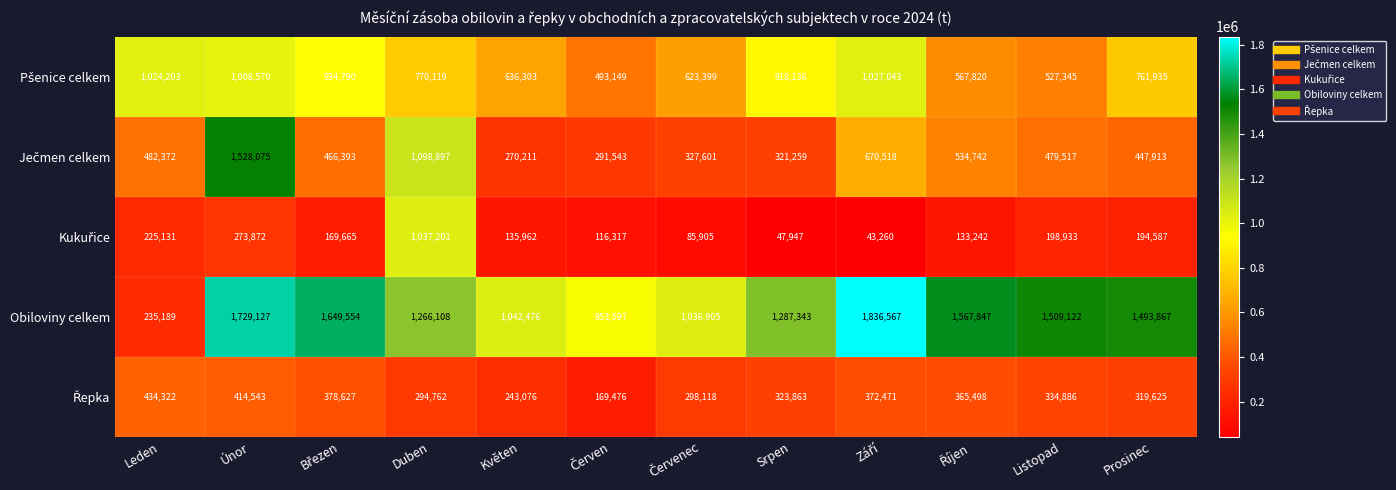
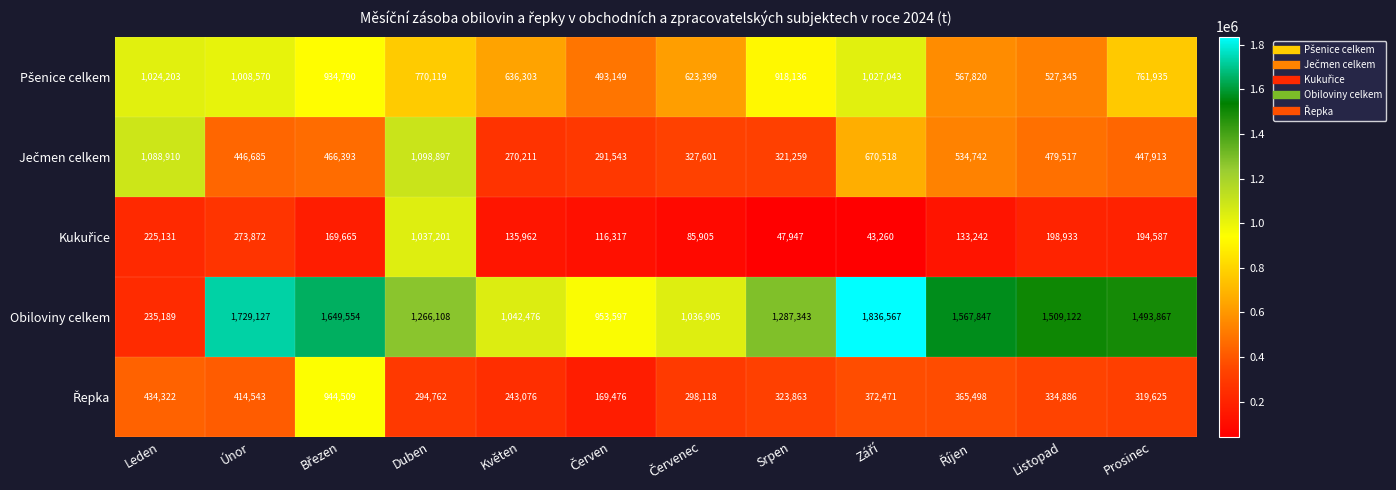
  {
    "Pšenice celkem": {
      "Leden": "1,024,203",
      "Únor": "1,008,570",
      "Březen": "934,790",
      "Duben": "770,119",
      "Květen": "636,303",
      "Červen": "493,149",
      "Červenec": "623,399",
      "Srpen": "918,136",
      "Září": "1,027,043",
      "Říjen": "567,820",
      "Listopad": "527,345",
      "Prosinec": "761,935"
    },
    "Ječmen celkem": {
-     "Leden": "482,372",
-     "Únor": "1,528,075",
+     "Leden": "1,088,910",
+     "Únor": "446,685",
      "Březen": "466,393",
      "Duben": "1,098,897",
      "Květen": "270,211",
      "Červen": "291,543",
      "Červenec": "327,601",
      "Srpen": "321,259",
      "Září": "670,518",
      "Říjen": "534,742",
      "Listopad": "479,517",
      "Prosinec": "447,913"
    },
    "Kukuřice": {
      "Leden": "225,131",
      "Únor": "273,872",
      "Březen": "169,665",
      "Duben": "1,037,201",
      "Květen": "135,962",
      "Červen": "116,317",
      "Červenec": "85,905",
      "Srpen": "47,947",
      "Září": "43,260",
      "Říjen": "133,242",
      "Listopad": "198,933",
      "Prosinec": "194,587"
    },
    "Obiloviny celkem": {
      "Leden": "235,189",
      "Únor": "1,729,127",
      "Březen": "1,649,554",
      "Duben": "1,266,108",
      "Květen": "1,042,476",
      "Červen": "953,597",
      "Červenec": "1,036,905",
      "Srpen": "1,287,343",
      "Září": "1,836,567",
      "Říjen": "1,567,847",
      "Listopad": "1,509,122",
      "Prosinec": "1,493,867"
    },
    "Řepka": {
      "Leden": "434,322",
      "Únor": "414,543",
-     "Březen": "378,627",
+     "Březen": "944,509",
      "Duben": "294,762",
      "Květen": "243,076",
      "Červen": "169,476",
      "Červenec": "298,118",
      "Srpen": "323,863",
      "Září": "372,471",
      "Říjen": "365,498",
      "Listopad": "334,886",
      "Prosinec": "319,625"
    }
  }
